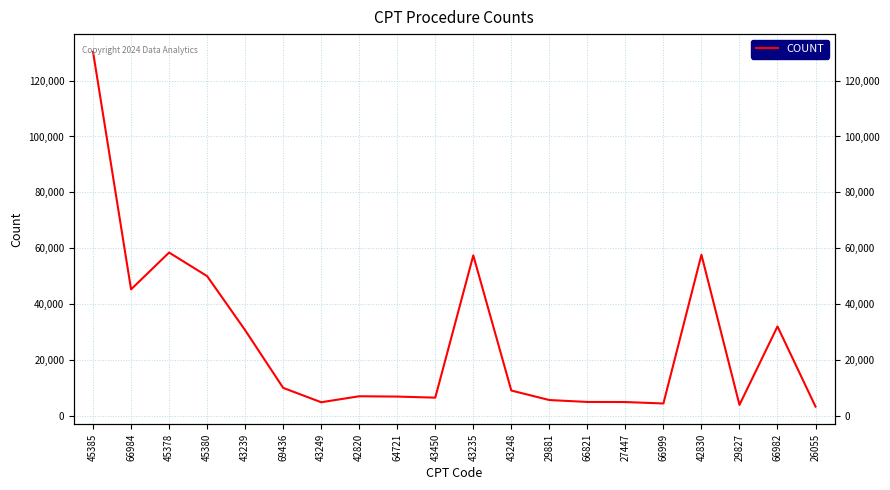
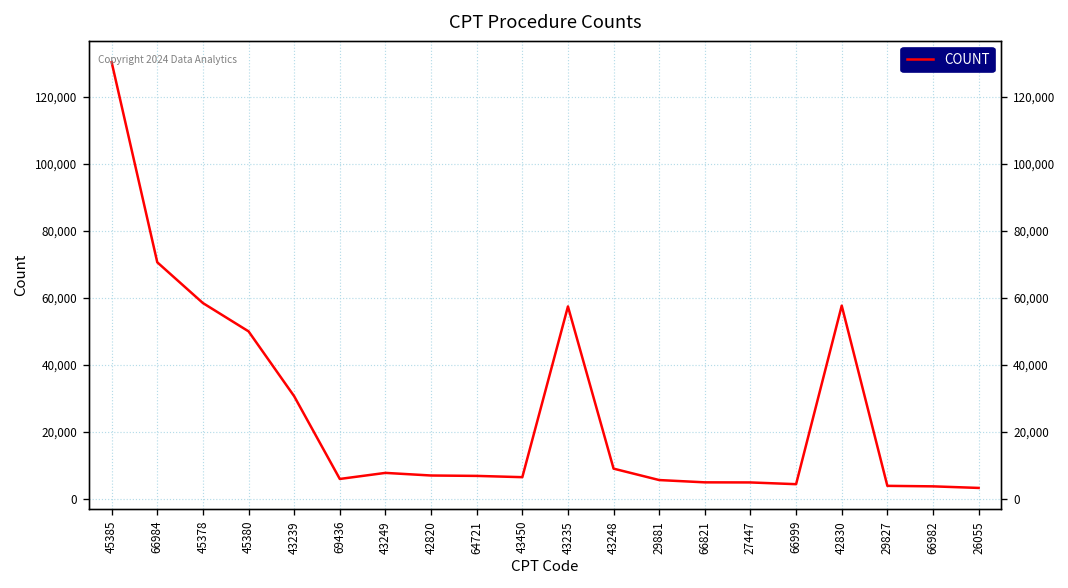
  {
-   "66984": "45,000",
+   "66984": "71,000",
    "45378": "58,000",
    "45380": "50,000",
    "43239": "31,000",
-   "69436": "10,000",
-   "43249": "5,000",
+   "69436": "6,000",
+   "43249": "8,000",
    "42820": "7,000",
    "64721": "7,000",
    "43450": "6,000",
    "43235": "57,000",
    "43248": "9,000",
    "29881": "6,000",
    "66821": "5,000",
    "27447": "5,000",
    "66999": "4,000",
    "42830": "58,000",
    "29827": "4,000",
-   "66982": "32,000",
+   "66982": "4,000",
    "26055": "3,000"
  }
